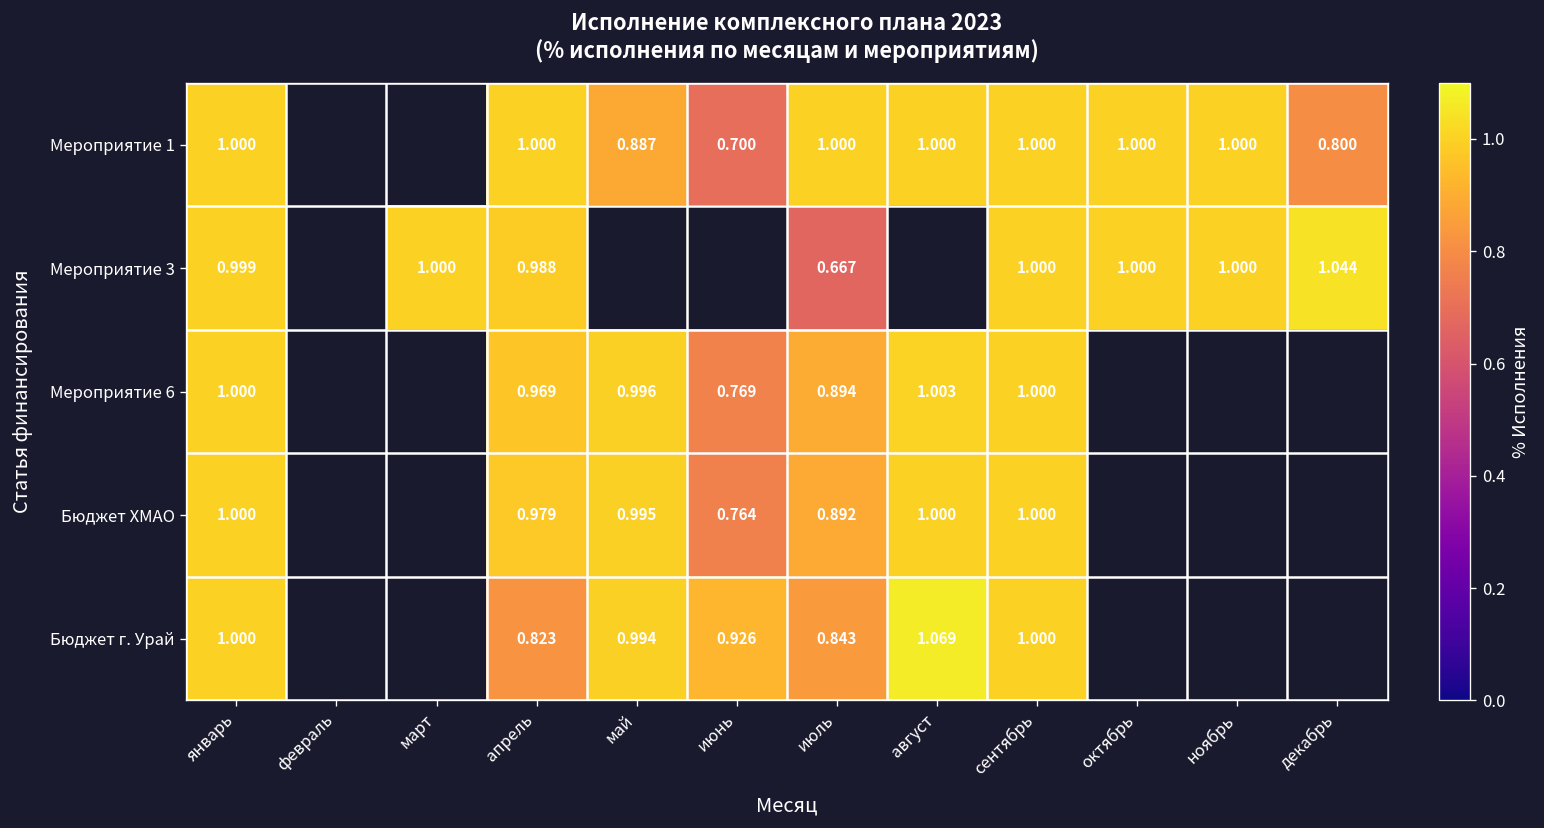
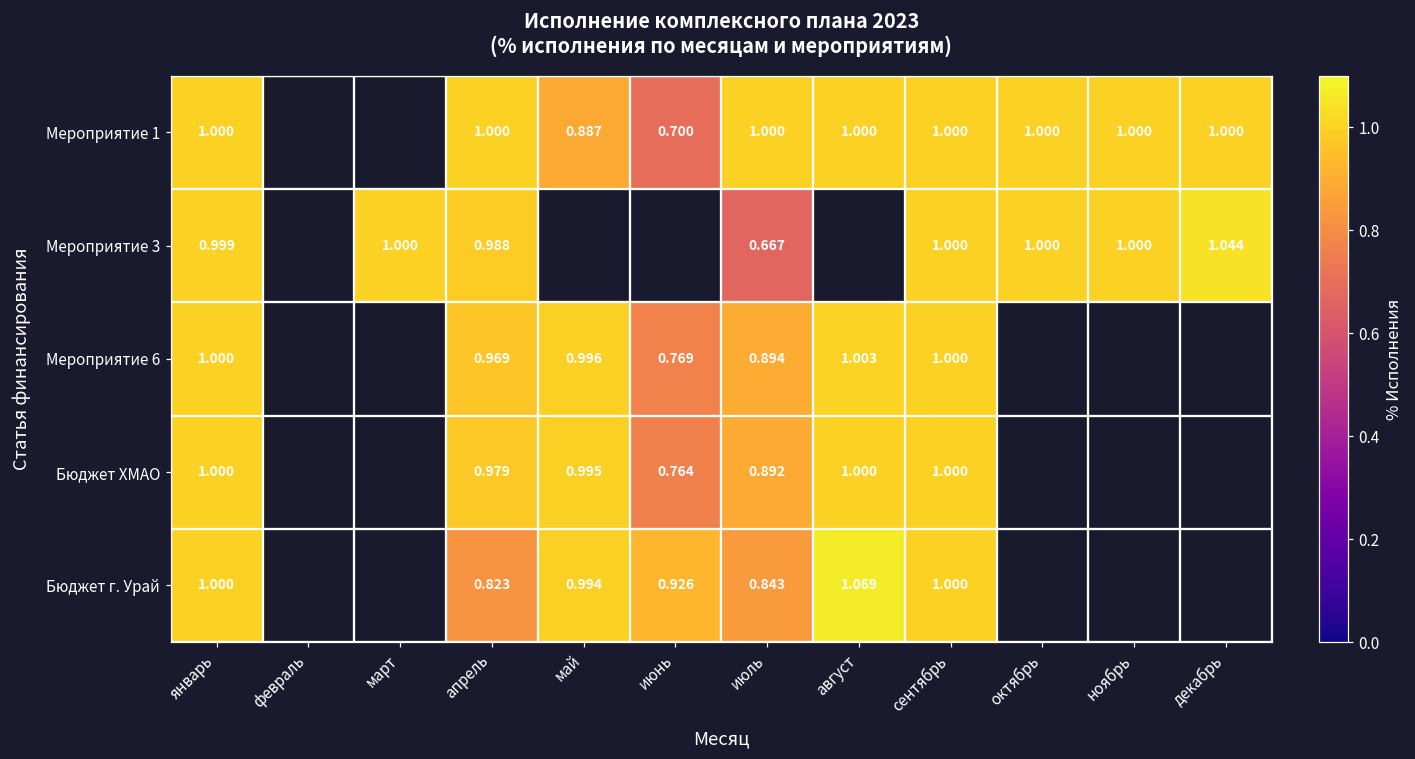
  {
    "Мероприятие 1": {
      "январь": 1.000,
      "апрель": 1.000,
      "май": 0.887,
      "июнь": 0.700,
      "июль": 1.000,
      "август": 1.000,
      "сентябрь": 1.000,
      "октябрь": 1.000,
      "ноябрь": 1.000,
-     "декабрь": 0.800
+     "декабрь": 1.000
    },
    "Мероприятие 3": {
      "январь": 0.999,
      "март": 1.000,
      "апрель": 0.988,
      "июль": 0.667,
      "сентябрь": 1.000,
      "октябрь": 1.000,
      "ноябрь": 1.000,
      "декабрь": 1.044
    },
    "Мероприятие 6": {
      "январь": 1.000,
      "апрель": 0.969,
      "май": 0.996,
      "июнь": 0.769,
      "июль": 0.894,
      "август": 1.003,
      "сентябрь": 1.000
    },
    "Бюджет ХМАО": {
      "январь": 1.000,
      "апрель": 0.979,
      "май": 0.995,
      "июнь": 0.764,
      "июль": 0.892,
      "август": 1.000,
      "сентябрь": 1.000
    },
    "Бюджет г. Урай": {
      "январь": 1.000,
      "апрель": 0.823,
      "май": 0.994,
      "июнь": 0.926,
      "июль": 0.843,
      "август": 1.069,
      "сентябрь": 1.000
    }
  }
